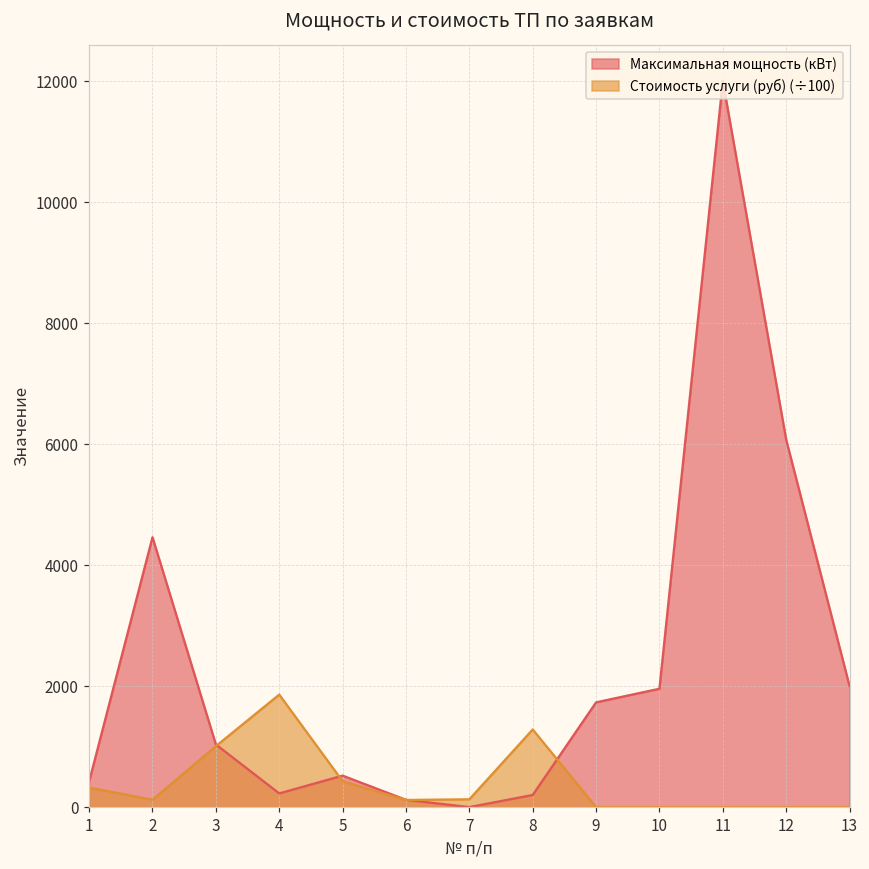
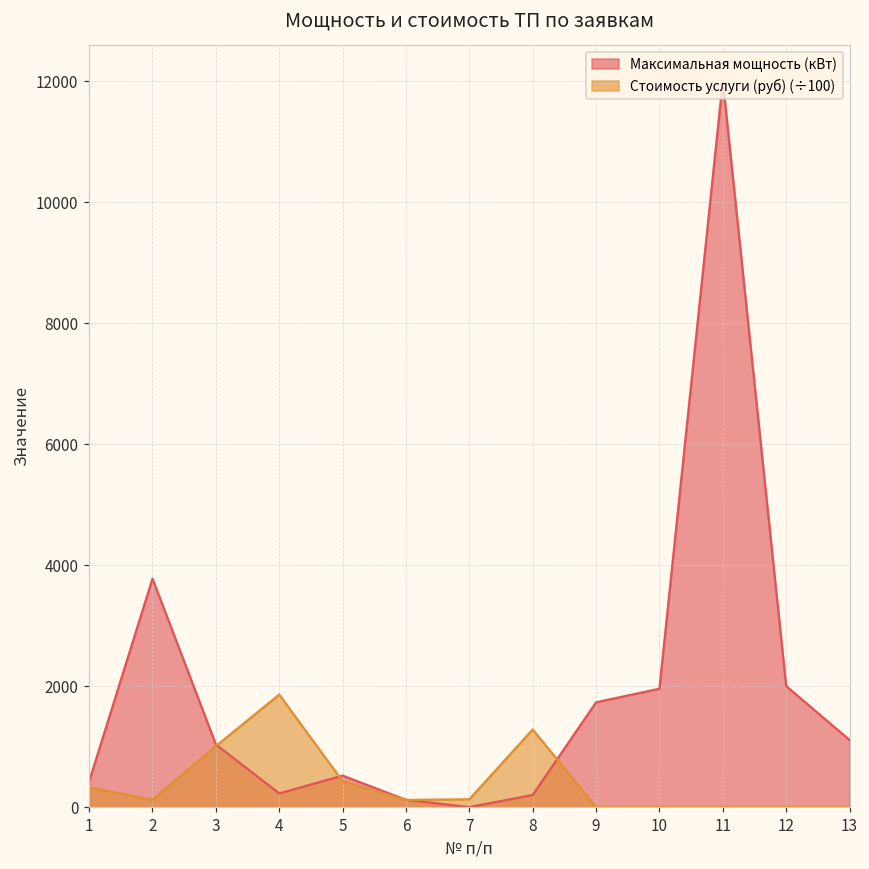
  {
    "Максимальная мощность (кВт)": {
      "1": 400,
-     "2": 4500,
+     "2": 3800,
      "4": 200,
      "5": 500,
      "7": 0,
      "8": 200,
      "9": 1700,
      "10": 2000,
-     "12": 6100,
-     "13": 2000
+     "12": 2000,
+     "13": 1100
    },
    "Стоимость услуги (руб) (÷100)": {
      "1": 300,
      "2": 100,
      "4": 1900,
      "5": 400,
      "7": 100,
      "8": 1300,
      "9": 0,
      "10": 0,
      "11": 0,
      "12": 0,
      "13": 0
    }
  }
